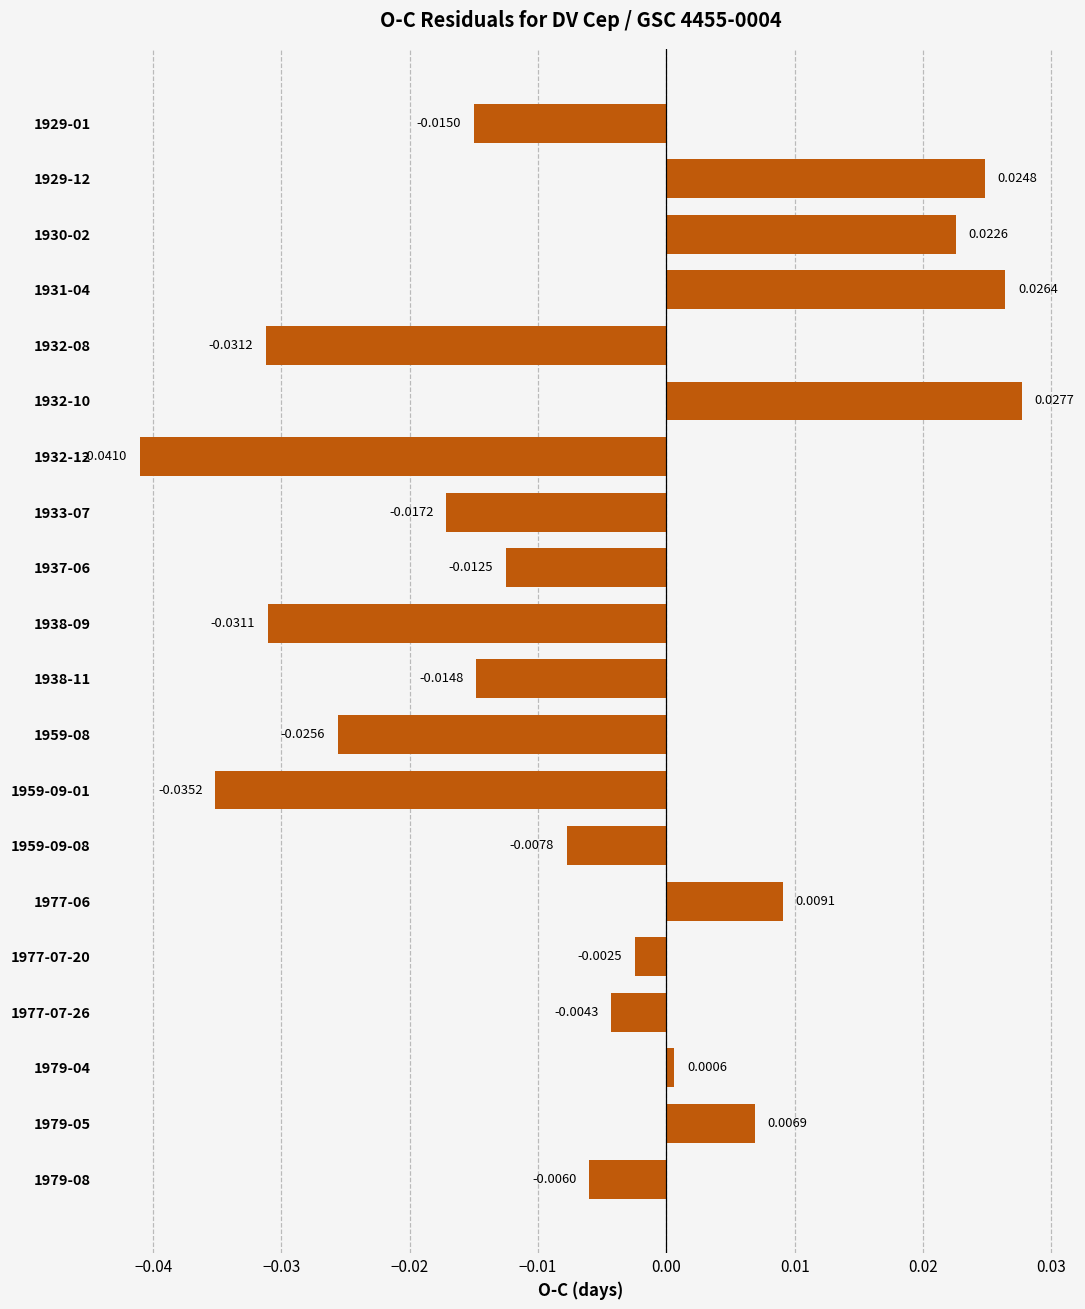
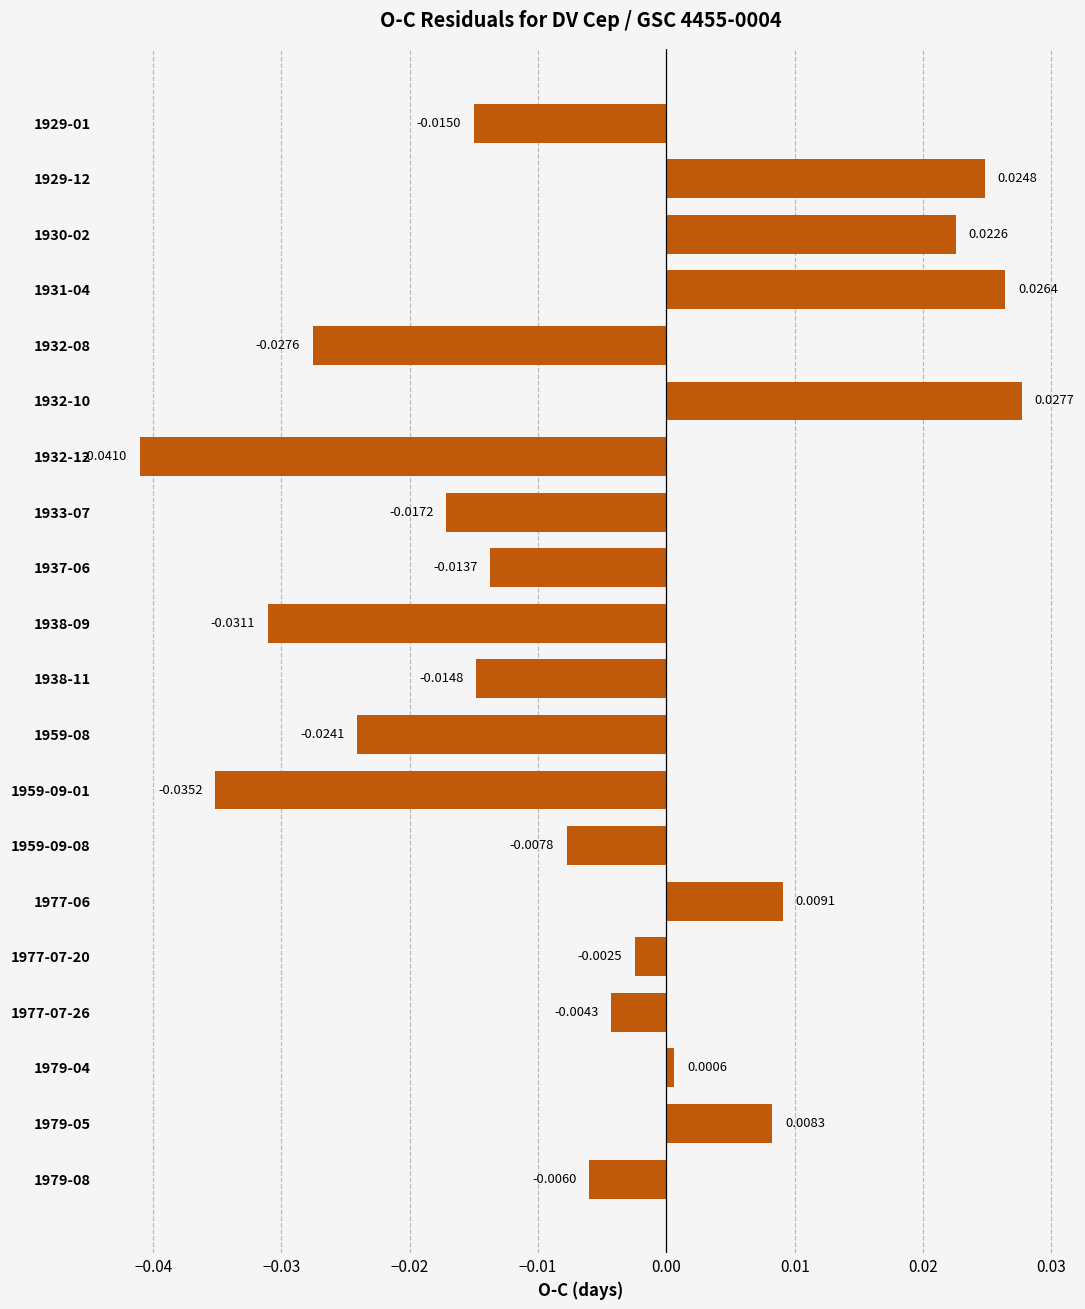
  {
    "1929-01": -0.0150,
    "1929-12": 0.0248,
    "1930-02": 0.0226,
    "1931-04": 0.0264,
-   "1932-08": -0.0312,
+   "1932-08": -0.0276,
    "1932-10": 0.0277,
    "1932-12": -0.0410,
    "1933-07": -0.0172,
-   "1937-06": -0.0125,
+   "1937-06": -0.0137,
    "1938-09": -0.0311,
    "1938-11": -0.0148,
-   "1959-08": -0.0256,
+   "1959-08": -0.0241,
    "1959-09-01": -0.0352,
    "1959-09-08": -0.0078,
    "1977-06": 0.0091,
    "1977-07-20": -0.0025,
    "1977-07-26": -0.0043,
    "1979-04": 0.0006,
-   "1979-05": 0.0069,
+   "1979-05": 0.0083,
    "1979-08": -0.0060
  }
